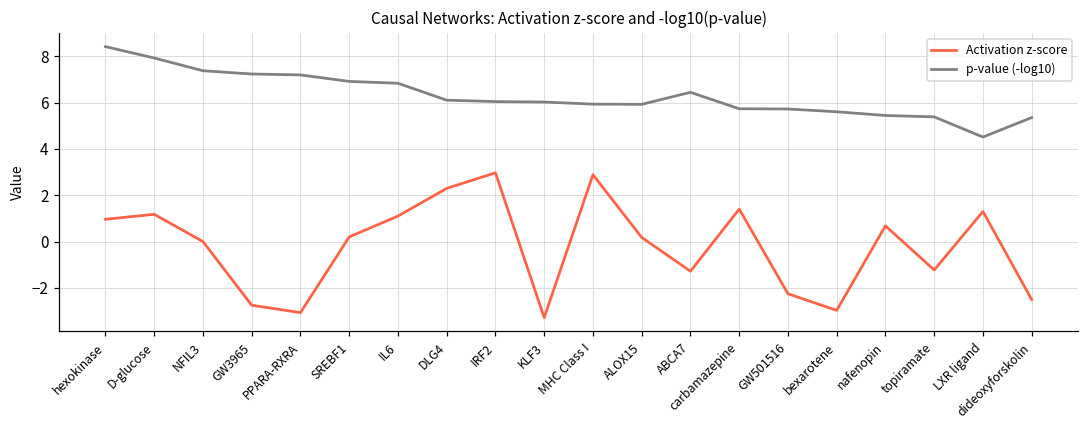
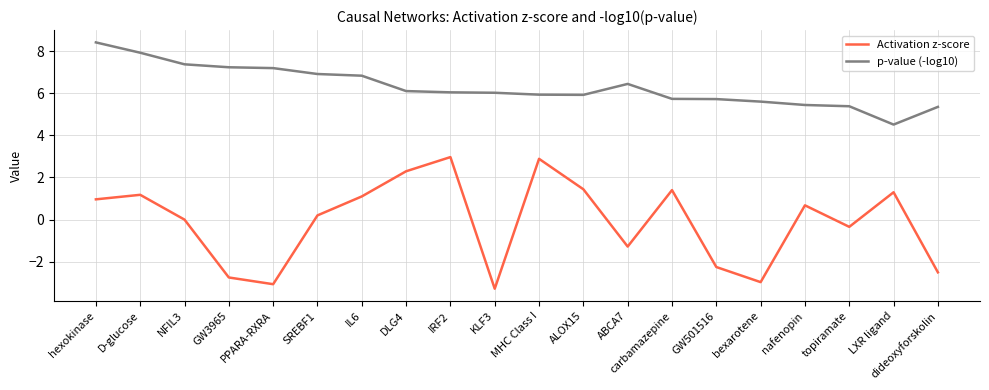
  {
    "Activation z-score": {
      "hexokinase": 1.0,
      "D-glucose": 1.2,
      "NFIL3": 0.0,
      "GW3965": -2.7,
      "PPARA-RXRA": -3.1,
      "SREBF1": 0.2,
      "IL6": 1.1,
      "DLG4": 2.3,
      "IRF2": 3.0,
      "KLF3": -3.3,
      "MHC Class I": 2.9,
-     "ALOX15": 0.2,
+     "ALOX15": 1.4,
      "ABCA7": -1.3,
      "carbamazepine": 1.4,
      "GW501516": -2.3,
      "bexarotene": -3.0,
      "nafenopin": 0.7,
-     "topiramate": -1.2,
+     "topiramate": -0.3,
      "LXR ligand": 1.3,
      "dideoxyforskolin": -2.5
    },
    "p-value (-log10)": {
      "hexokinase": 8.4,
      "D-glucose": 7.9,
      "NFIL3": 7.4,
      "GW3965": 7.2,
      "PPARA-RXRA": 7.2,
      "SREBF1": 6.9,
      "IL6": 6.8,
      "DLG4": 6.1,
      "IRF2": 6.0,
      "KLF3": 6.0,
      "MHC Class I": 5.9,
      "ALOX15": 5.9,
      "ABCA7": 6.4,
      "carbamazepine": 5.7,
      "GW501516": 5.7,
      "bexarotene": 5.6,
      "nafenopin": 5.4,
      "topiramate": 5.4,
      "LXR ligand": 4.5,
      "dideoxyforskolin": 5.4
    }
  }
